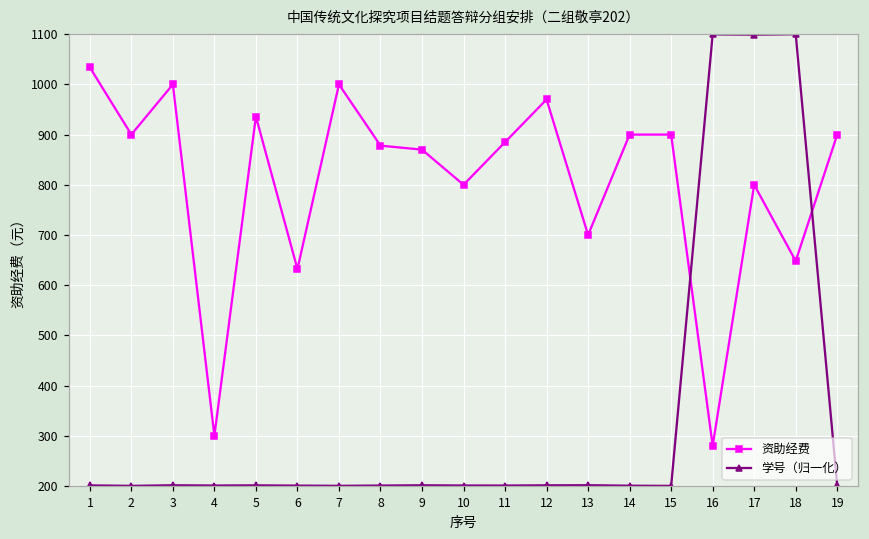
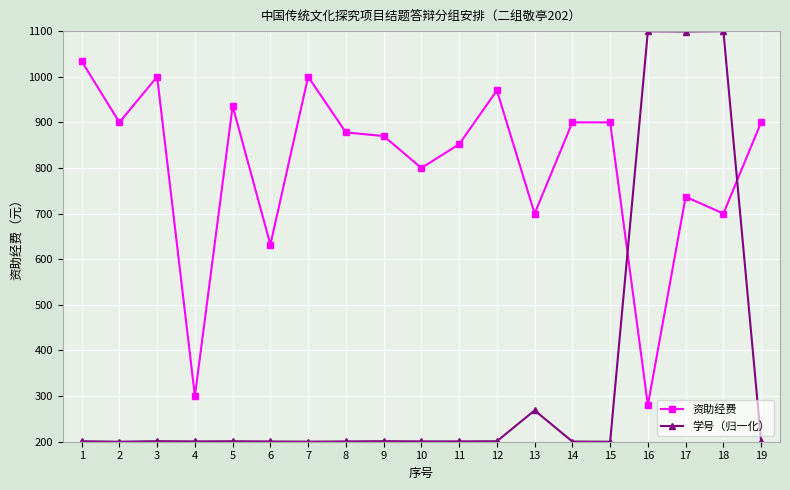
  {
    "资助经费": {
      "1": 1030,
      "2": 900,
      "3": 1000,
      "4": 300,
      "5": 940,
      "6": 630,
      "7": 1000,
      "8": 880,
      "9": 870,
      "10": 800,
-     "11": 890,
+     "11": 850,
      "12": 970,
      "13": 700,
      "14": 900,
      "15": 900,
      "16": 280,
-     "17": 800,
-     "18": 650,
+     "17": 740,
+     "18": 700,
      "19": 900
    },
    "学号（归一化）": {
      "1": 200,
      "2": 200,
      "3": 200,
      "4": 200,
      "5": 200,
      "6": 200,
      "7": 200,
      "8": 200,
      "9": 200,
      "10": 200,
      "11": 200,
      "12": 200,
-     "13": 200,
+     "13": 270,
      "14": 200,
      "15": 200,
      "16": 1100,
      "17": 1100,
      "18": 1100,
      "19": 200
    }
  }
